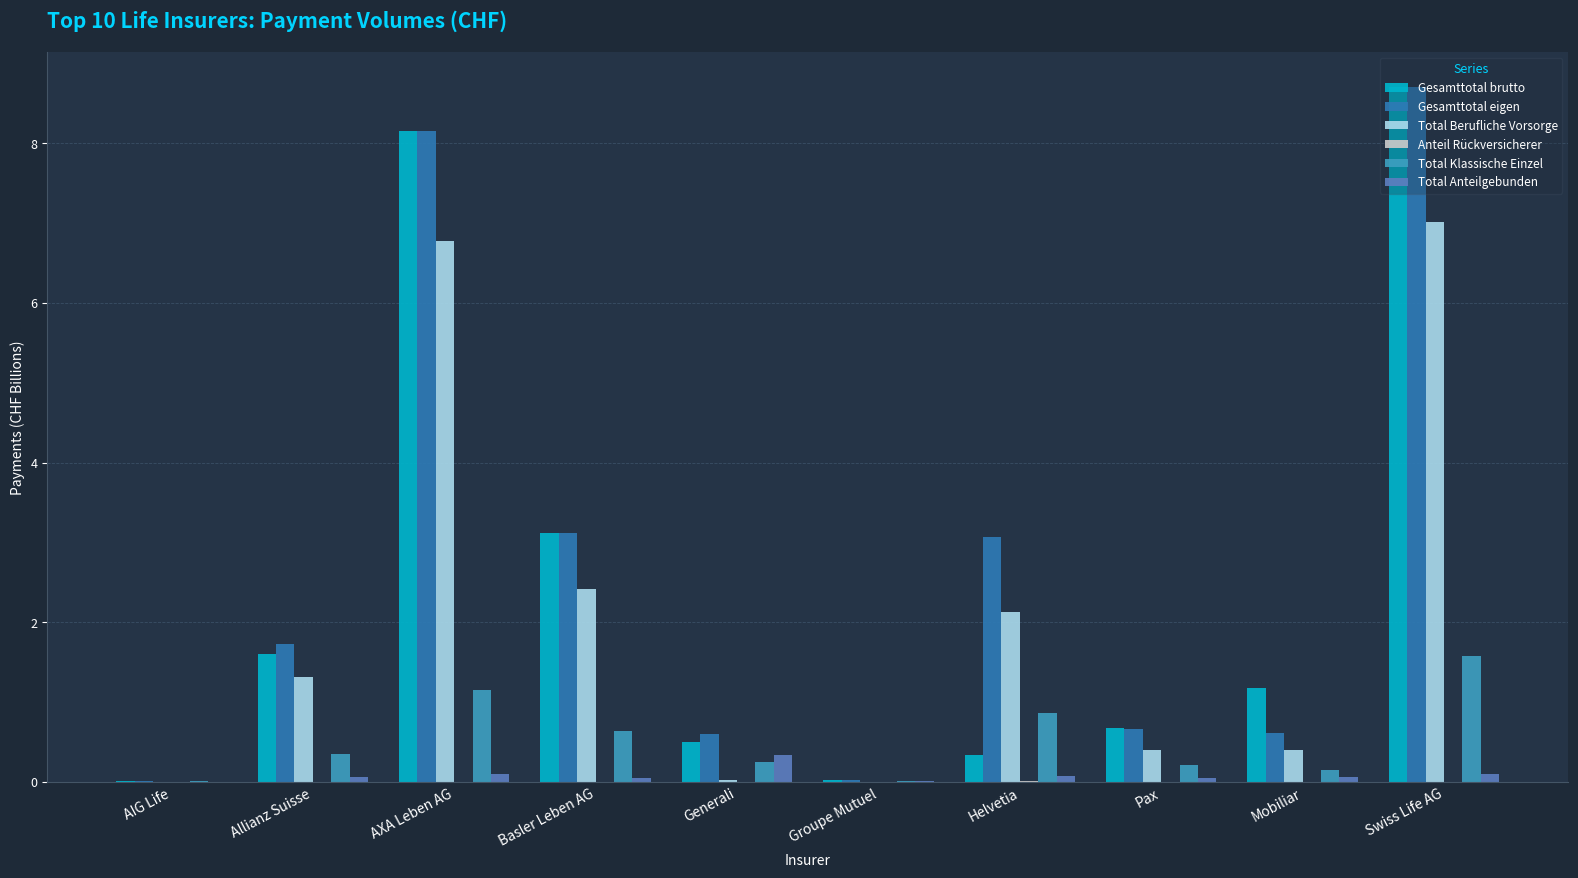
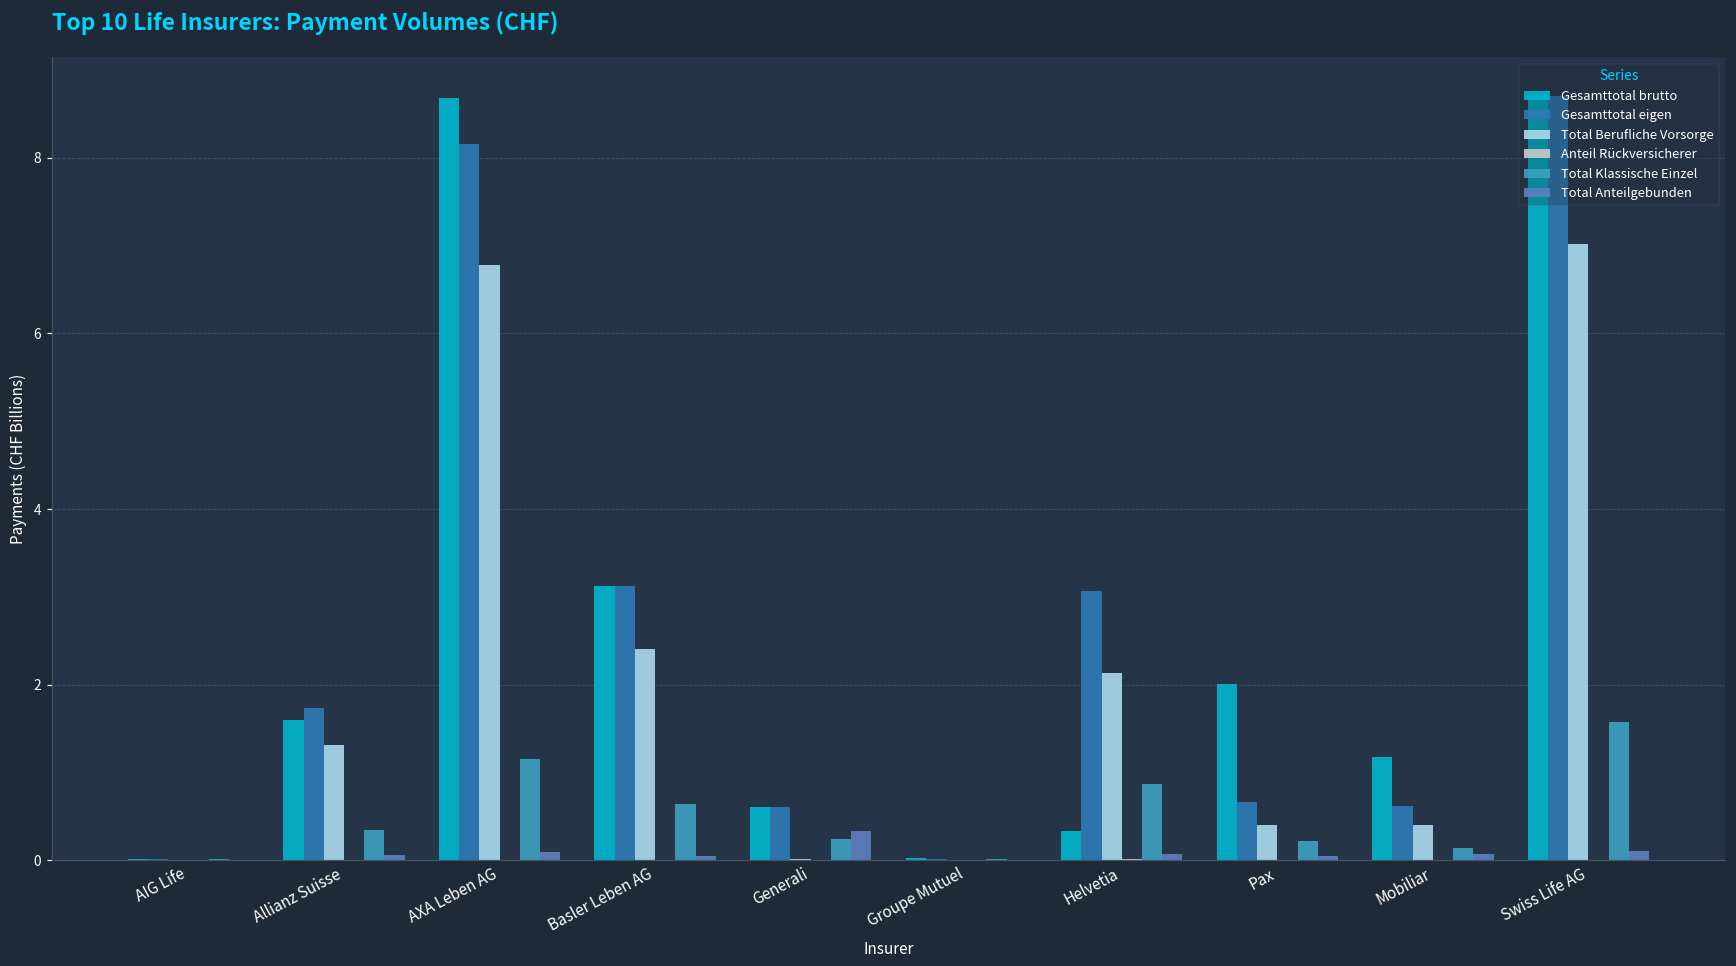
  {
    "Gesamttotal brutto": {
      "Allianz Suisse": 1.6,
-     "AXA Leben AG": 8.2,
+     "AXA Leben AG": 8.7,
      "Basler Leben AG": 3.1,
-     "Generali": 0.5,
+     "Generali": 0.6,
      "Helvetia": 0.3,
-     "Pax": 0.7,
+     "Pax": 2.0,
      "Mobiliar": 1.2
    }
  }
